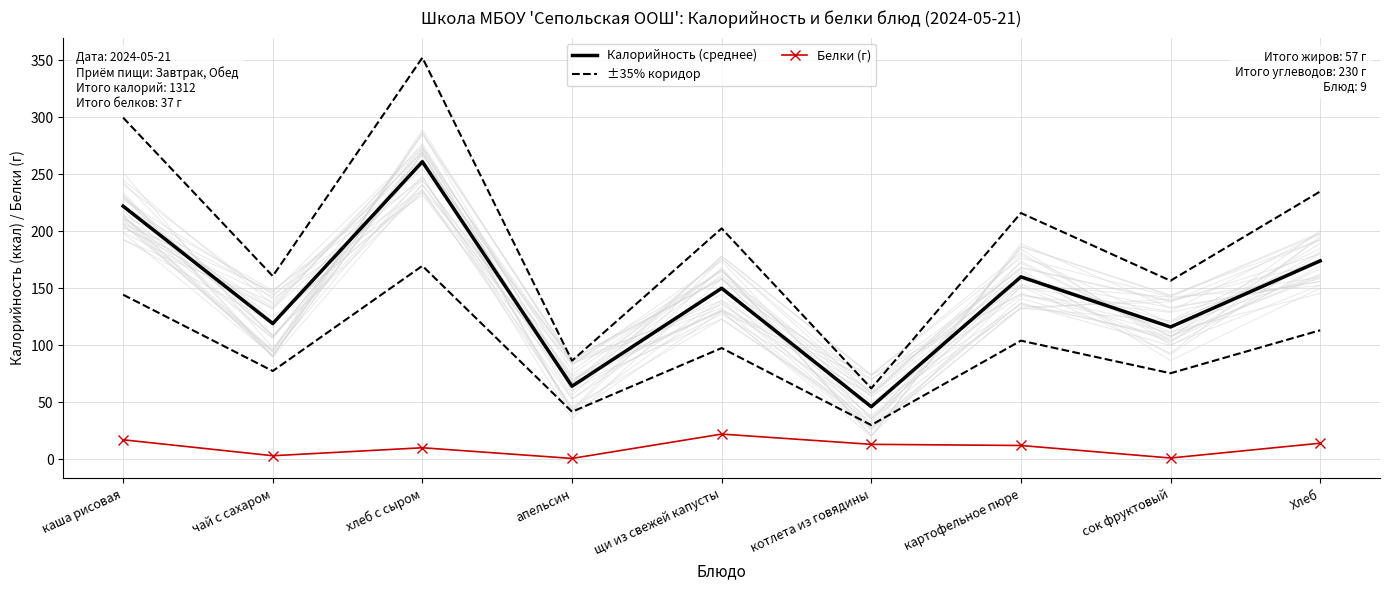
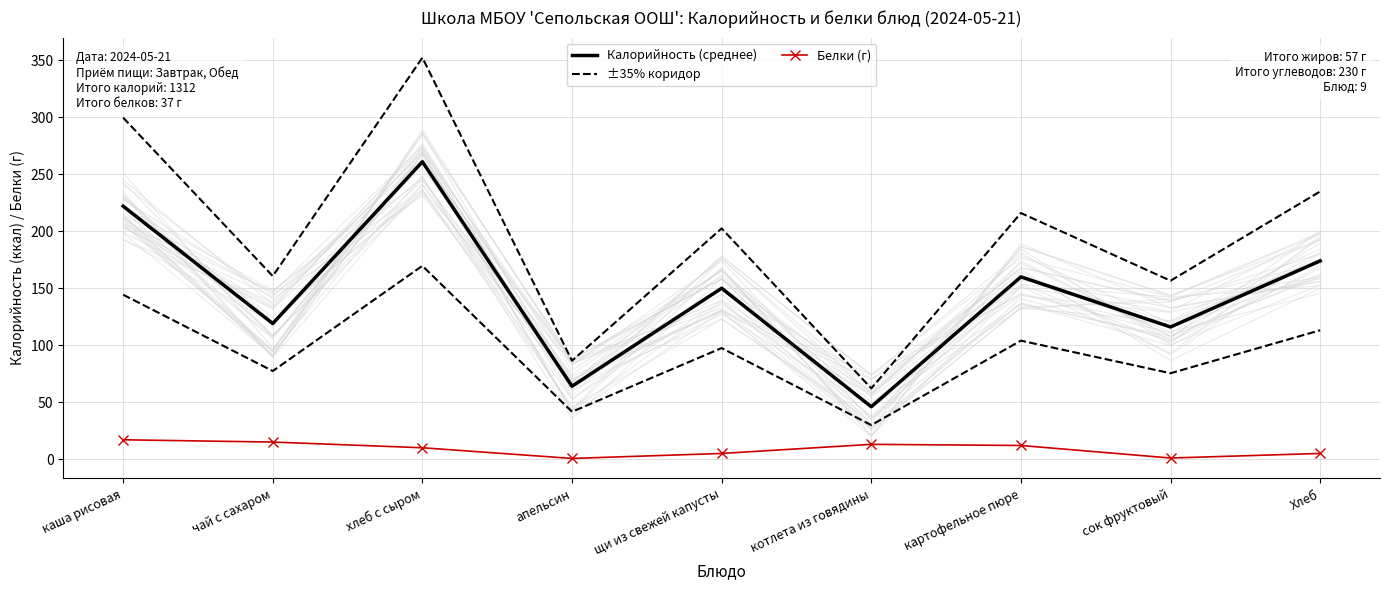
  {
    "Белки (г)": {
      "каша рисовая": 17,
-     "чай с сахаром": 3,
+     "чай с сахаром": 15,
      "хлеб с сыром": 10,
      "апельсин": 1,
-     "щи из свежей капусты": 22,
+     "щи из свежей капусты": 5,
      "котлета из говядины": 13,
      "картофельное пюре": 12,
      "сок фруктовый": 1,
-     "Хлеб": 14
+     "Хлеб": 5
    }
  }
